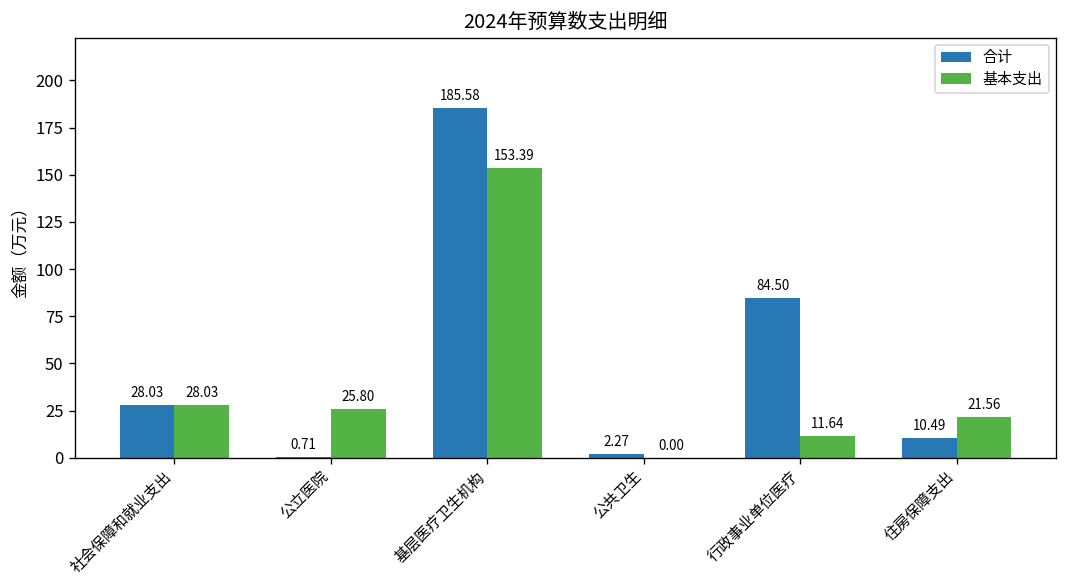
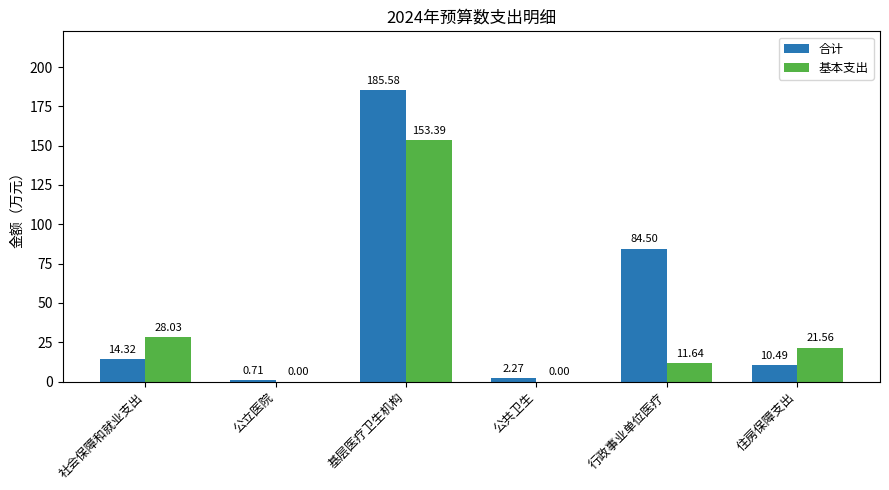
  {
    "合计": {
-     "社会保障和就业支出": 28.03,
+     "社会保障和就业支出": 14.32,
      "公立医院": 0.71,
      "基层医疗卫生机构": 185.58,
      "公共卫生": 2.27,
      "行政事业单位医疗": 84.50,
      "住房保障支出": 10.49
    },
    "基本支出": {
      "社会保障和就业支出": 28.03,
-     "公立医院": 25.80,
+     "公立医院": 0.00,
      "基层医疗卫生机构": 153.39,
      "公共卫生": 0.00,
      "行政事业单位医疗": 11.64,
      "住房保障支出": 21.56
    }
  }
